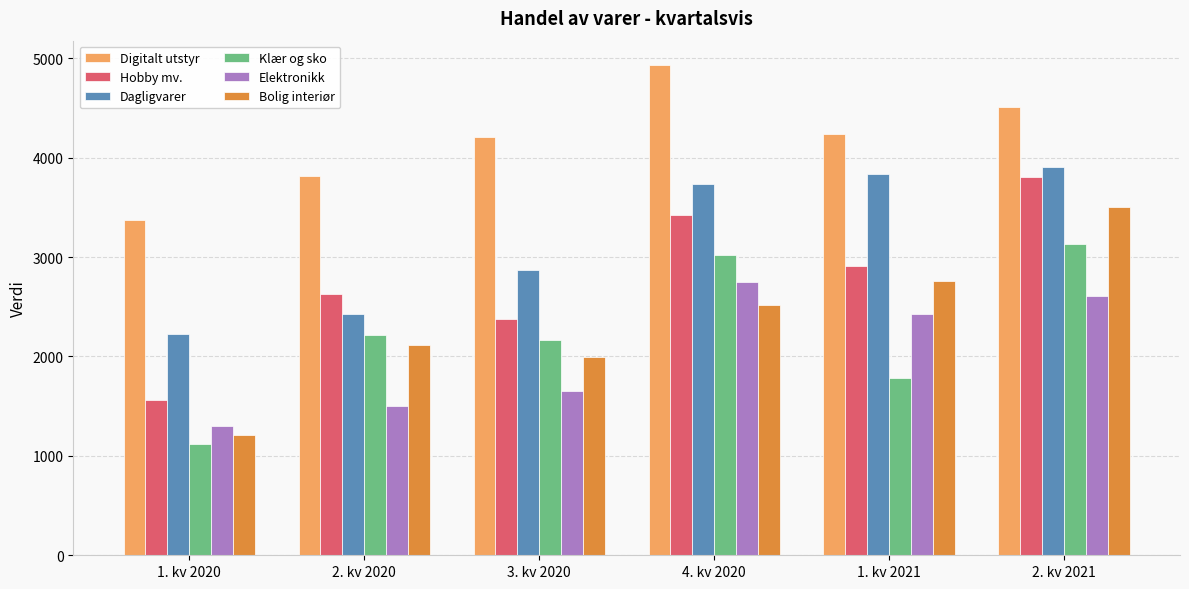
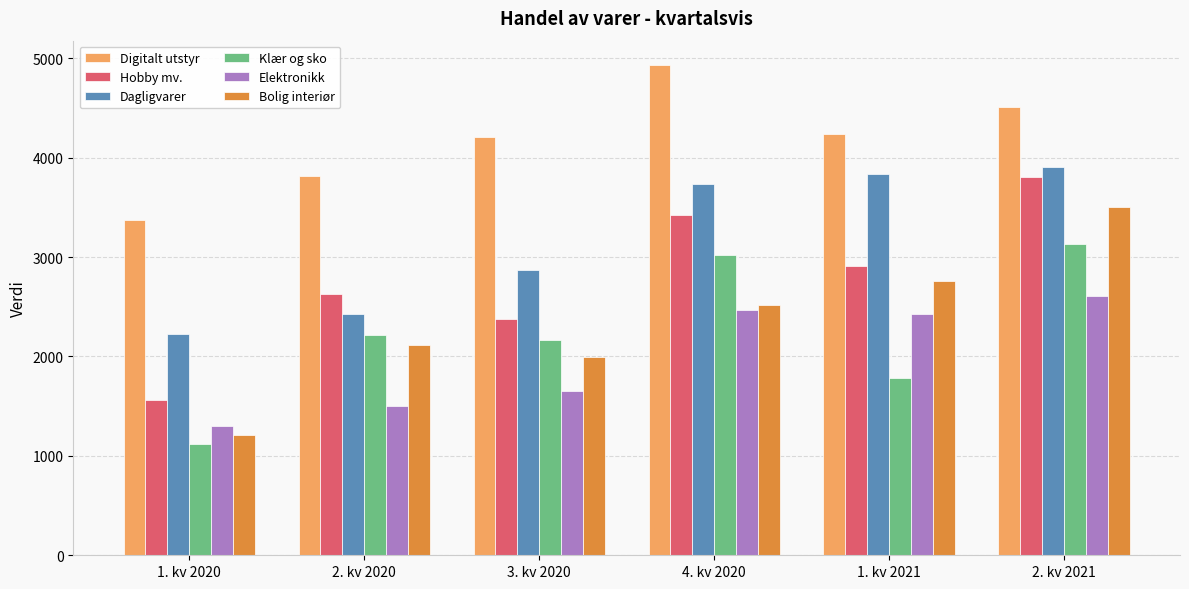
  {
    "Hobby mv.": {
      "1. kv 2020": 1600,
      "2. kv 2020": 2600,
      "3. kv 2020": 2400,
      "4. kv 2020": 3400,
      "1. kv 2021": 2900,
      "2. kv 2021": 3800
    },
    "Dagligvarer": {
      "1. kv 2020": 2200,
      "2. kv 2020": 2400,
      "3. kv 2020": 2900,
      "4. kv 2020": 3700,
      "1. kv 2021": 3800,
      "2. kv 2021": 3900
    },
    "Klær og sko": {
      "1. kv 2020": 1100,
      "2. kv 2020": 2200,
      "3. kv 2020": 2200,
      "4. kv 2020": 3000,
      "1. kv 2021": 1800,
      "2. kv 2021": 3100
    },
    "Elektronikk": {
      "1. kv 2020": 1300,
      "2. kv 2020": 1500,
      "3. kv 2020": 1600,
-     "4. kv 2020": 2800,
+     "4. kv 2020": 2500,
      "1. kv 2021": 2400,
      "2. kv 2021": 2600
    }
  }
